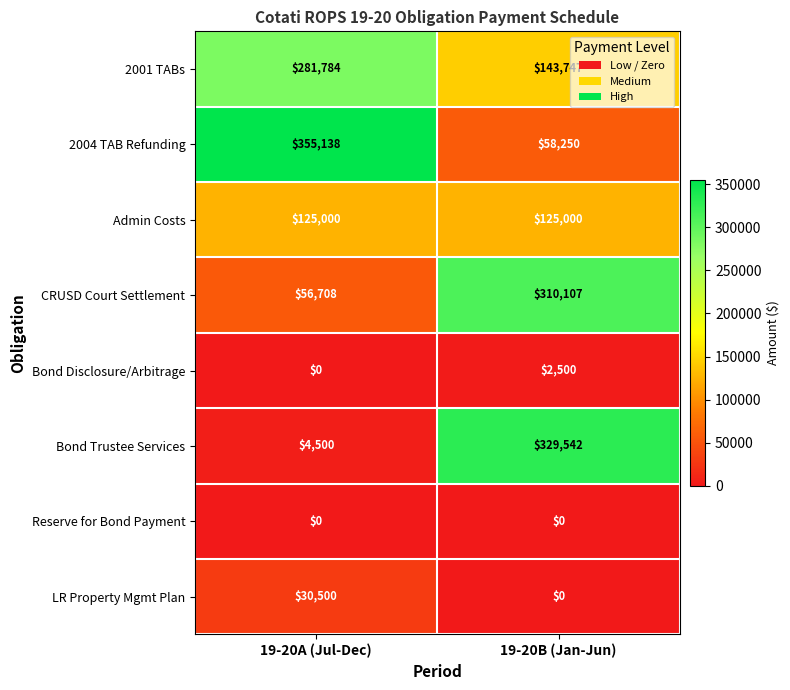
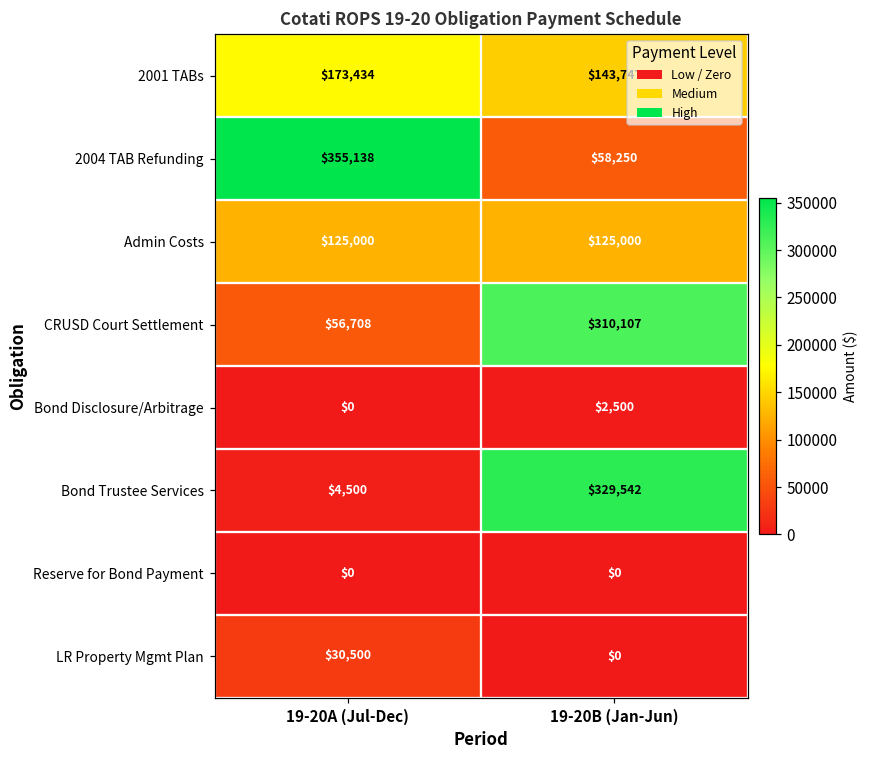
  {
    "2001 TABs": {
-     "19-20A (Jul-Dec)": "$281,784"
+     "19-20A (Jul-Dec)": "$173,434"
    },
    "2004 TAB Refunding": {
      "19-20A (Jul-Dec)": "$355,138",
      "19-20B (Jan-Jun)": "$58,250"
    },
    "Admin Costs": {
      "19-20A (Jul-Dec)": "$125,000",
      "19-20B (Jan-Jun)": "$125,000"
    },
    "CRUSD Court Settlement": {
      "19-20A (Jul-Dec)": "$56,708",
      "19-20B (Jan-Jun)": "$310,107"
    },
    "Bond Disclosure/Arbitrage": {
      "19-20A (Jul-Dec)": "$0",
      "19-20B (Jan-Jun)": "$2,500"
    },
    "Bond Trustee Services": {
      "19-20A (Jul-Dec)": "$4,500",
      "19-20B (Jan-Jun)": "$329,542"
    },
    "Reserve for Bond Payment": {
      "19-20A (Jul-Dec)": "$0",
      "19-20B (Jan-Jun)": "$0"
    },
    "LR Property Mgmt Plan": {
      "19-20A (Jul-Dec)": "$30,500",
      "19-20B (Jan-Jun)": "$0"
    }
  }
